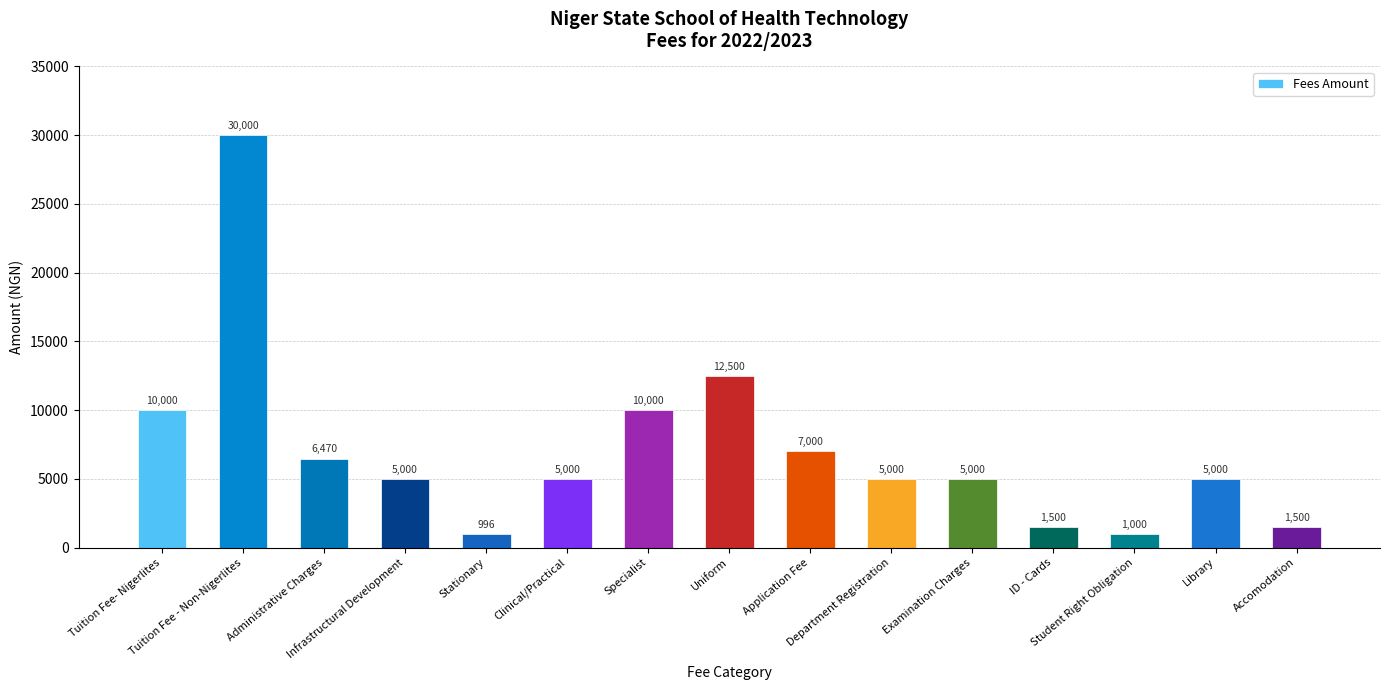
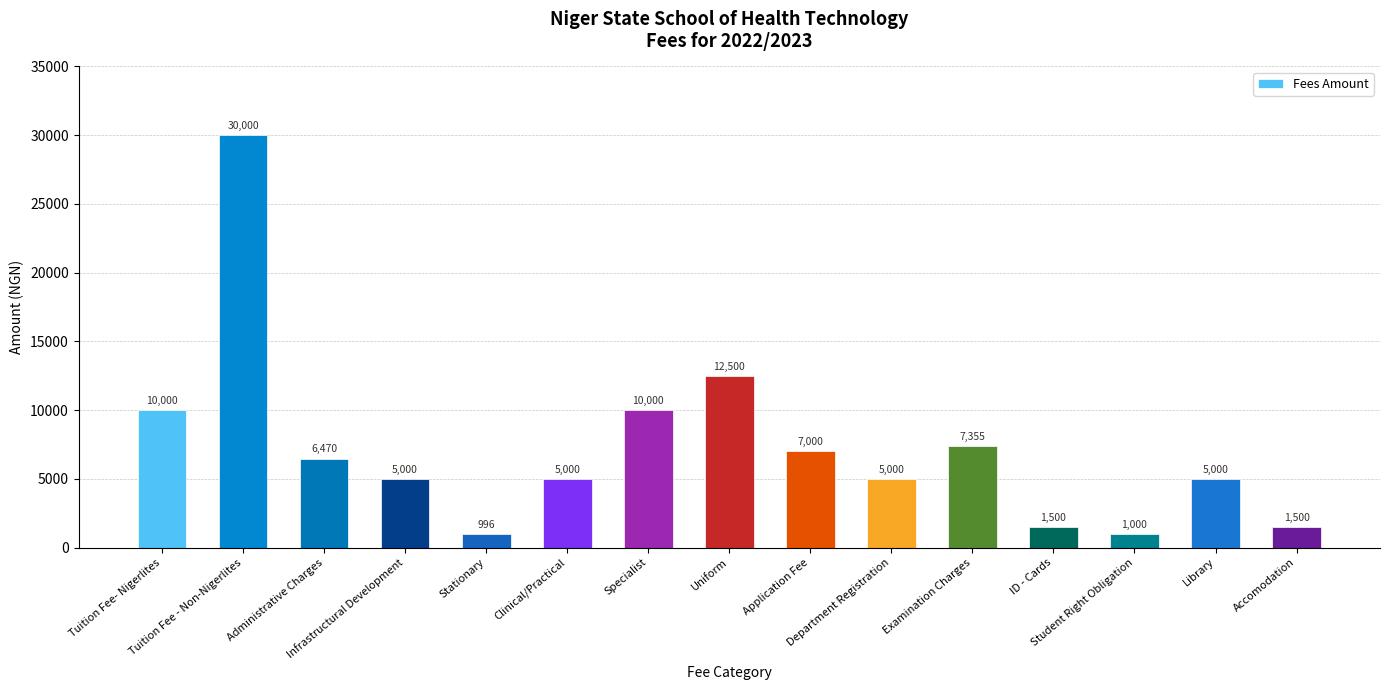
  {
    "Tuition Fee- Nigerlites": "10,000",
    "Tuition Fee - Non-Nigerlites": "30,000",
    "Administrative Charges": "6,470",
    "Infrastructural Development": "5,000",
    "Stationary": "996",
    "Clinical/Practical": "5,000",
    "Specialist": "10,000",
    "Uniform": "12,500",
    "Application Fee": "7,000",
    "Department Registration": "5,000",
-   "Examination Charges": "5,000",
+   "Examination Charges": "7,355",
    "ID - Cards": "1,500",
    "Student Right Obligation": "1,000",
    "Library": "5,000",
    "Accomodation": "1,500"
  }
